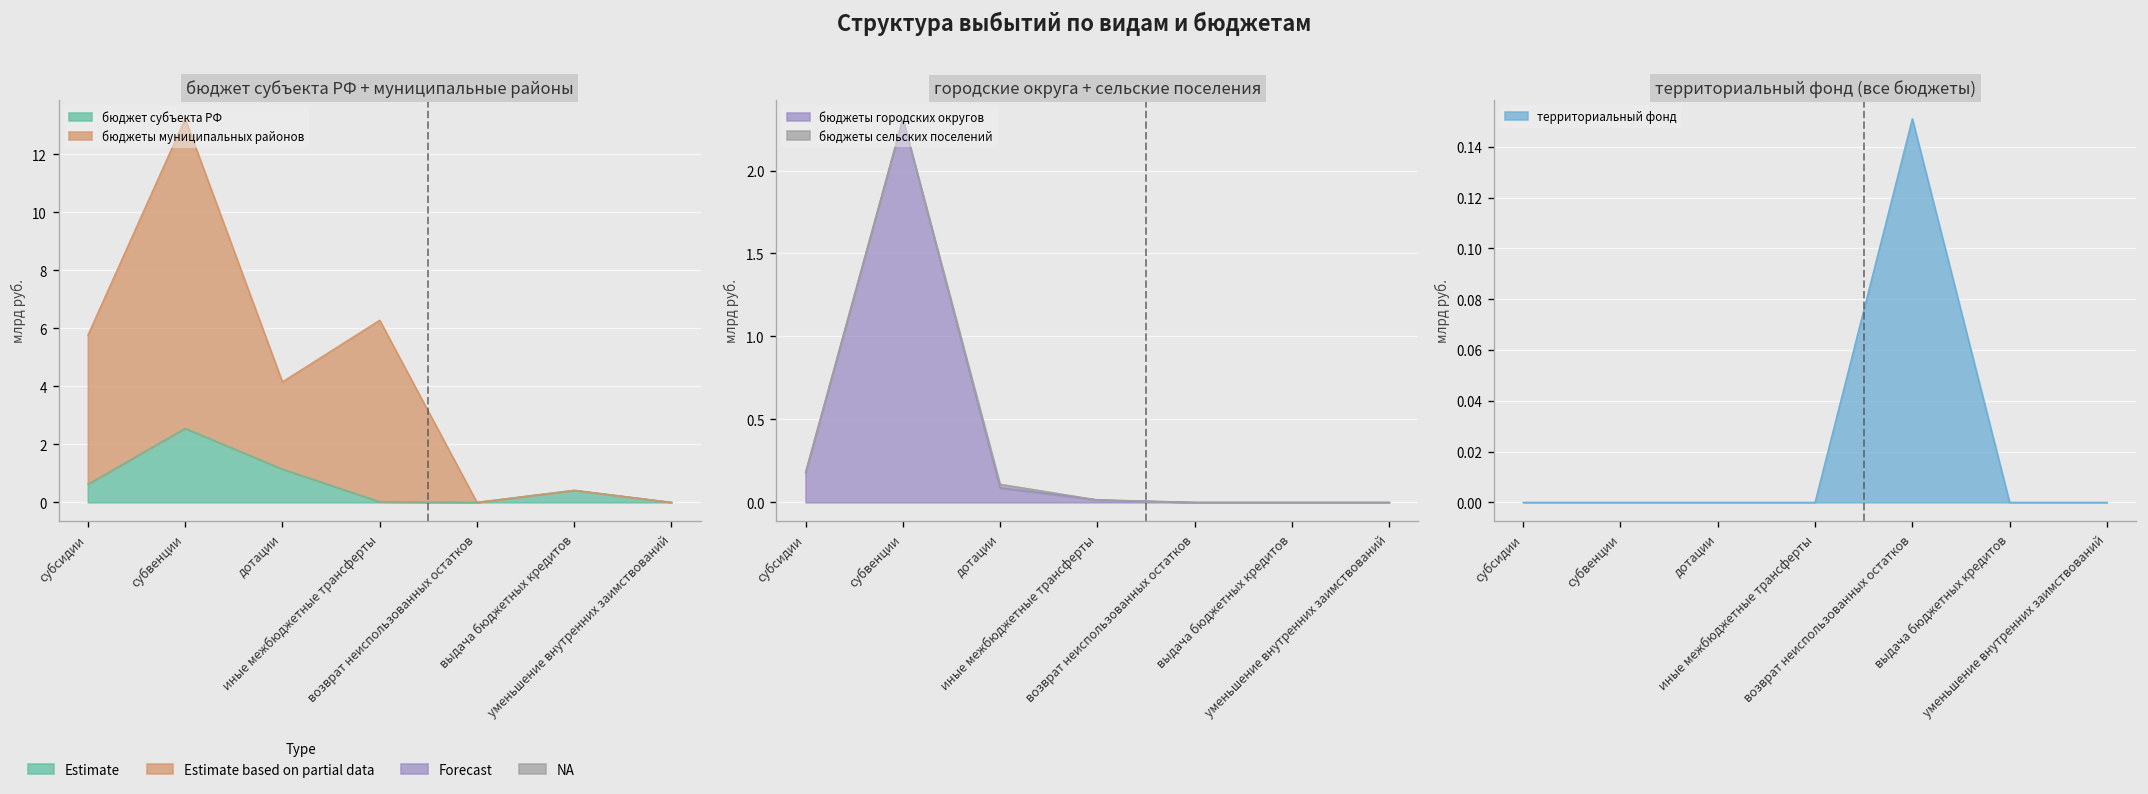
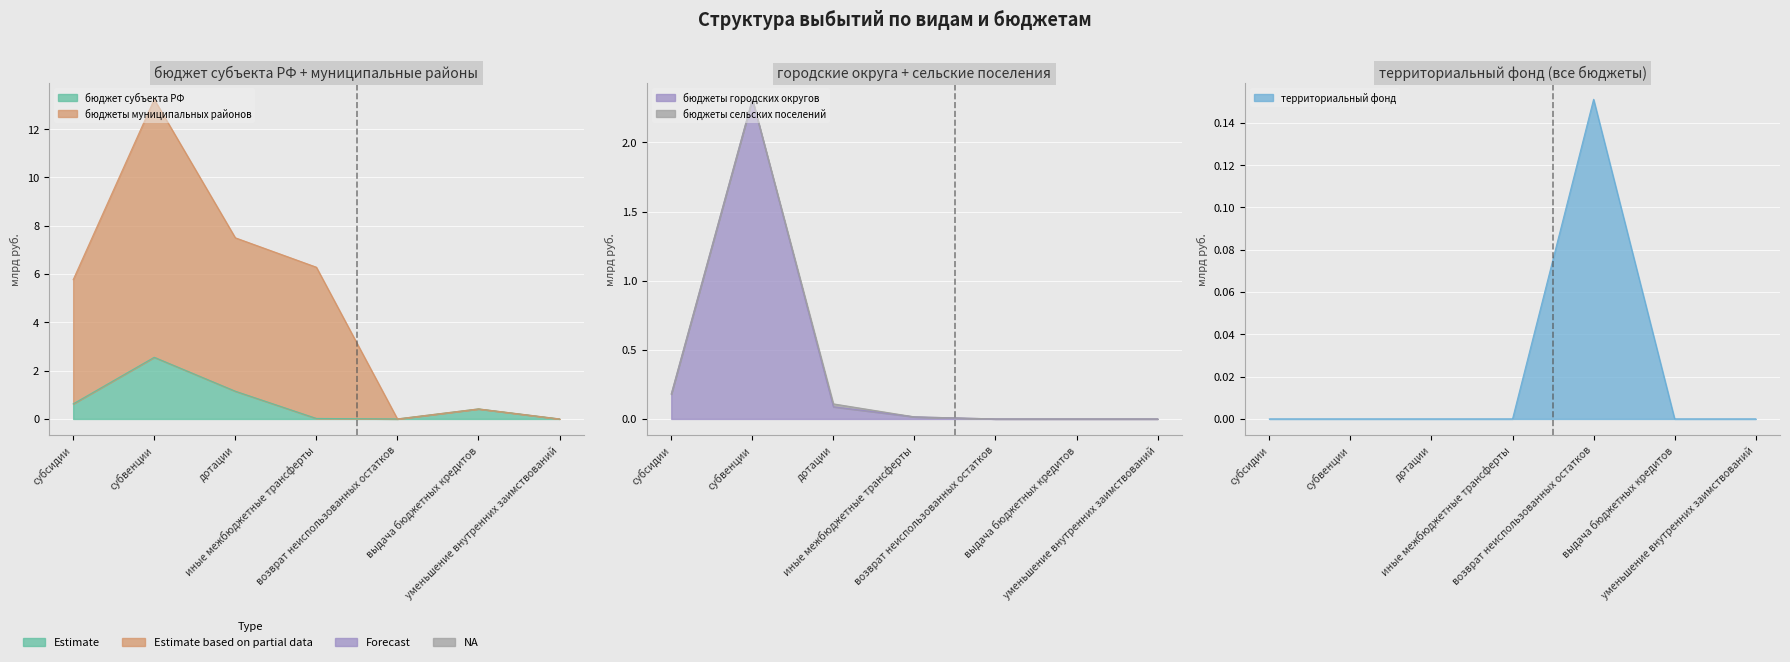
  {
    "бюджет субъекта РФ + муниципальные районы": {
      "бюджет субъекта РФ": {
        "субсидии": 0.6,
        "субвенции": 2.6,
        "дотации": 1.1,
        "иные межбюджетные трансферты": 0.0
      },
      "бюджеты муниципальных районов": {
        "субсидии": 5.1,
-       "дотации": 3.0,
+       "дотации": 6.4,
        "иные межбюджетные трансферты": 6.3
      }
    },
    "территориальный фонд (все бюджеты)": {
      "субсидии": 0.000,
      "субвенции": 0.000,
      "дотации": 0.000,
      "иные межбюджетные трансферты": 0.000,
      "возврат неиспользованных остатков": 0.151,
      "выдача бюджетных кредитов": 0.000,
      "уменьшение внутренних заимствований": 0.000
    }
  }
